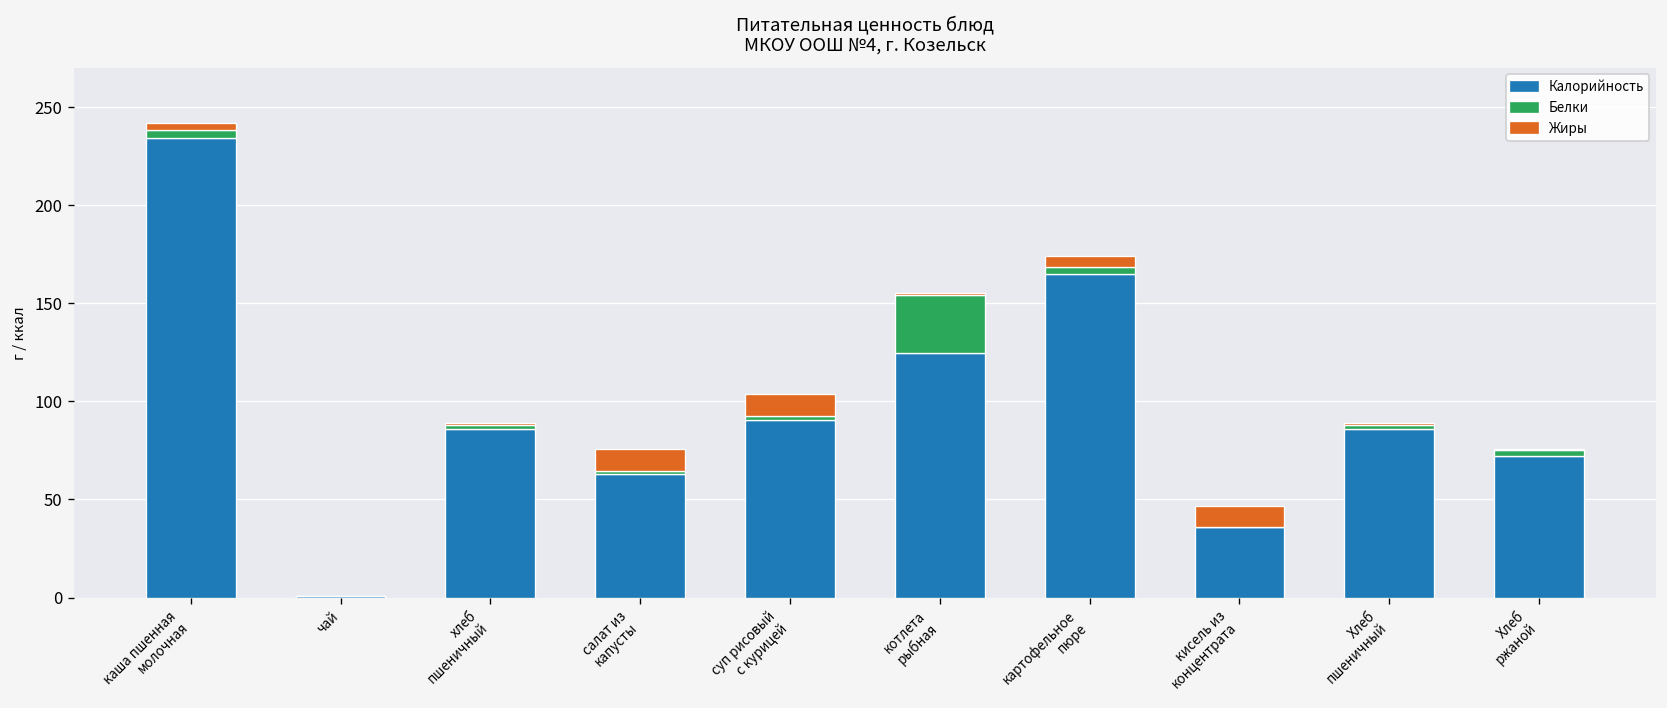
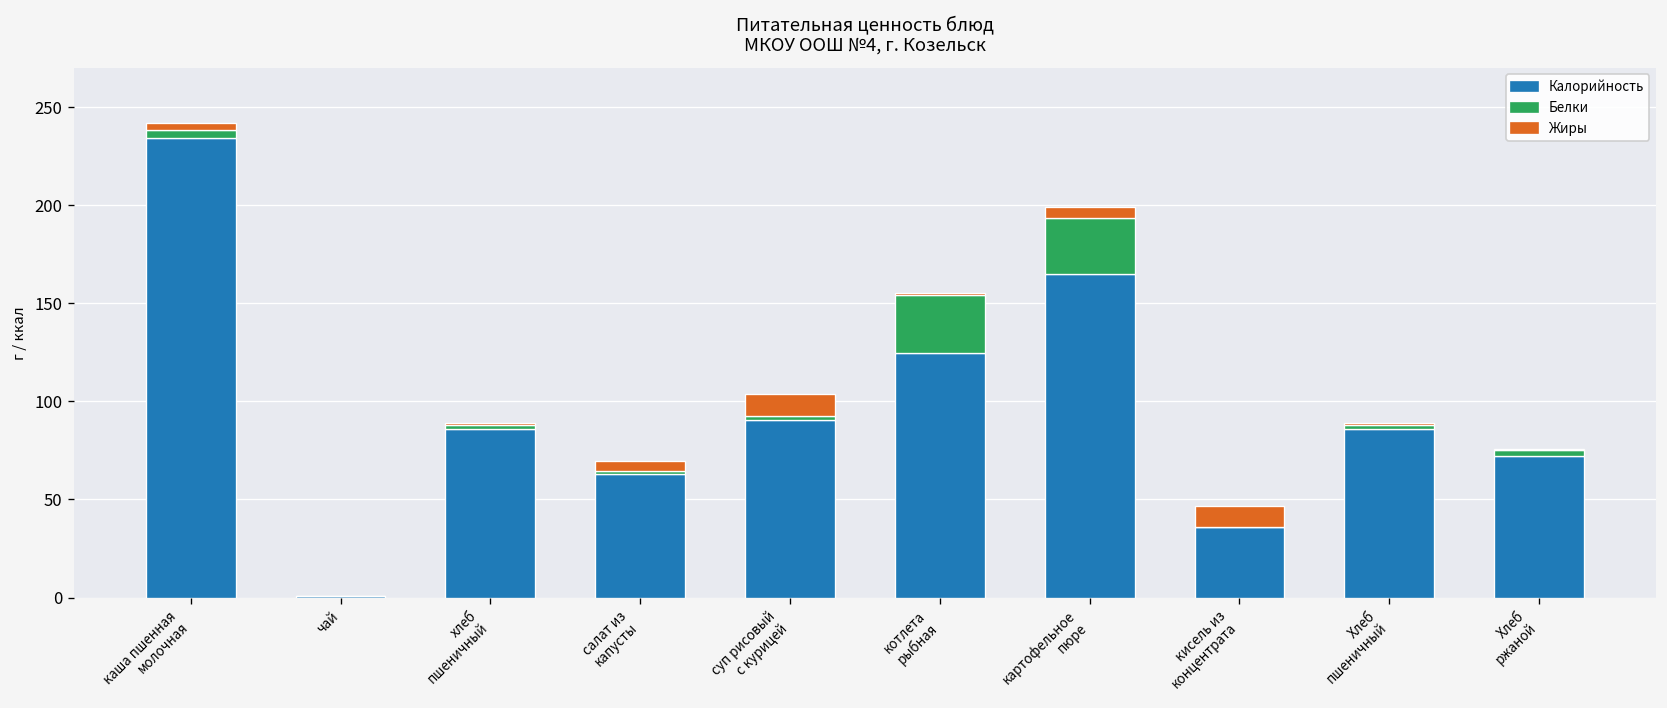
  {
    "Калорийность": {
      "каша пшенная молочная": 234,
      "хлеб пшеничный": 86,
      "салат из капусты": 63,
      "суп рисовый с курицей": 91,
      "котлета рыбная": 125,
      "картофельное пюре": 165,
      "кисель из концентрата": 36,
      "Хлеб пшеничный": 86,
      "Хлеб ржаной": 72
    },
    "Белки": {
      "каша пшенная молочная": 4,
      "хлеб пшеничный": 2,
      "салат из капусты": 2,
      "суп рисовый с курицей": 2,
      "котлета рыбная": 30,
-     "картофельное пюре": 4,
+     "картофельное пюре": 29,
      "кисель из концентрата": 0,
      "Хлеб пшеничный": 2,
      "Хлеб ржаной": 3
    },
    "Жиры": {
      "каша пшенная молочная": 4,
-     "салат из капусты": 11,
+     "салат из капусты": 5,
      "суп рисовый с курицей": 11,
      "картофельное пюре": 6,
      "кисель из концентрата": 11
    }
  }
